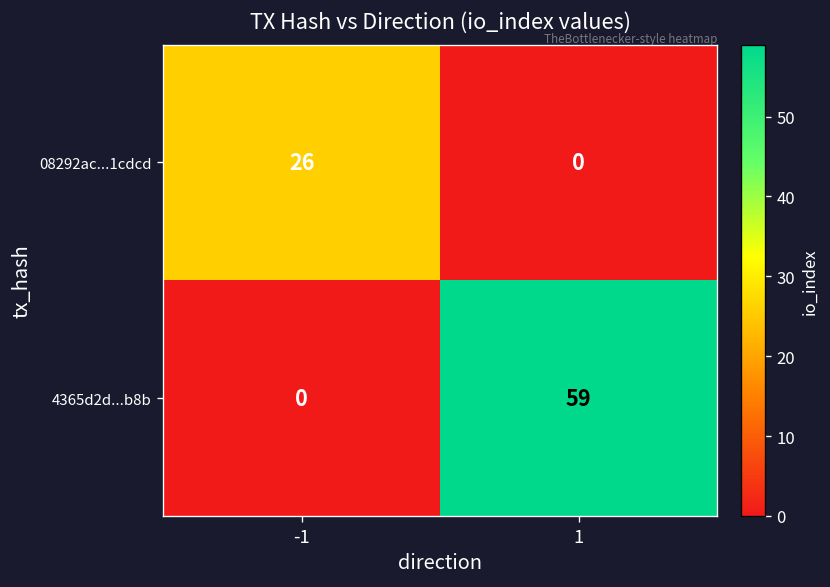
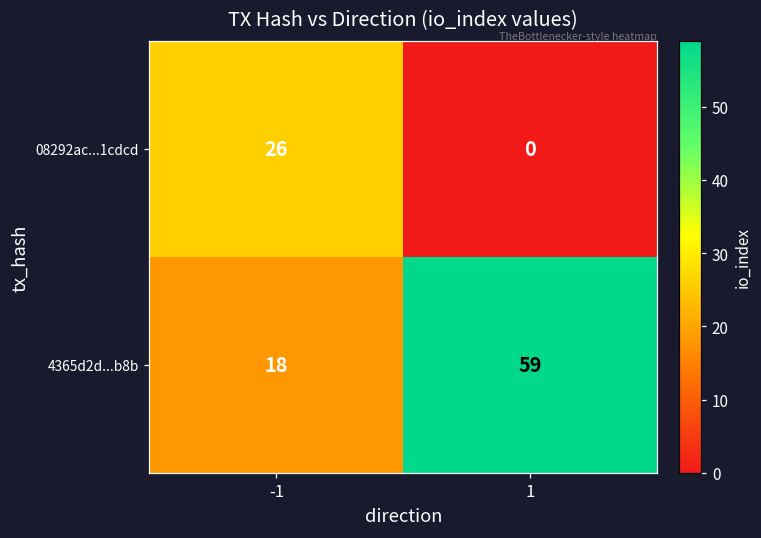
  {
    "08292ac...1cdcd": {
      "-1": 26,
      "1": 0
    },
    "4365d2d...b8b": {
-     "-1": 0,
+     "-1": 18,
      "1": 59
    }
  }
